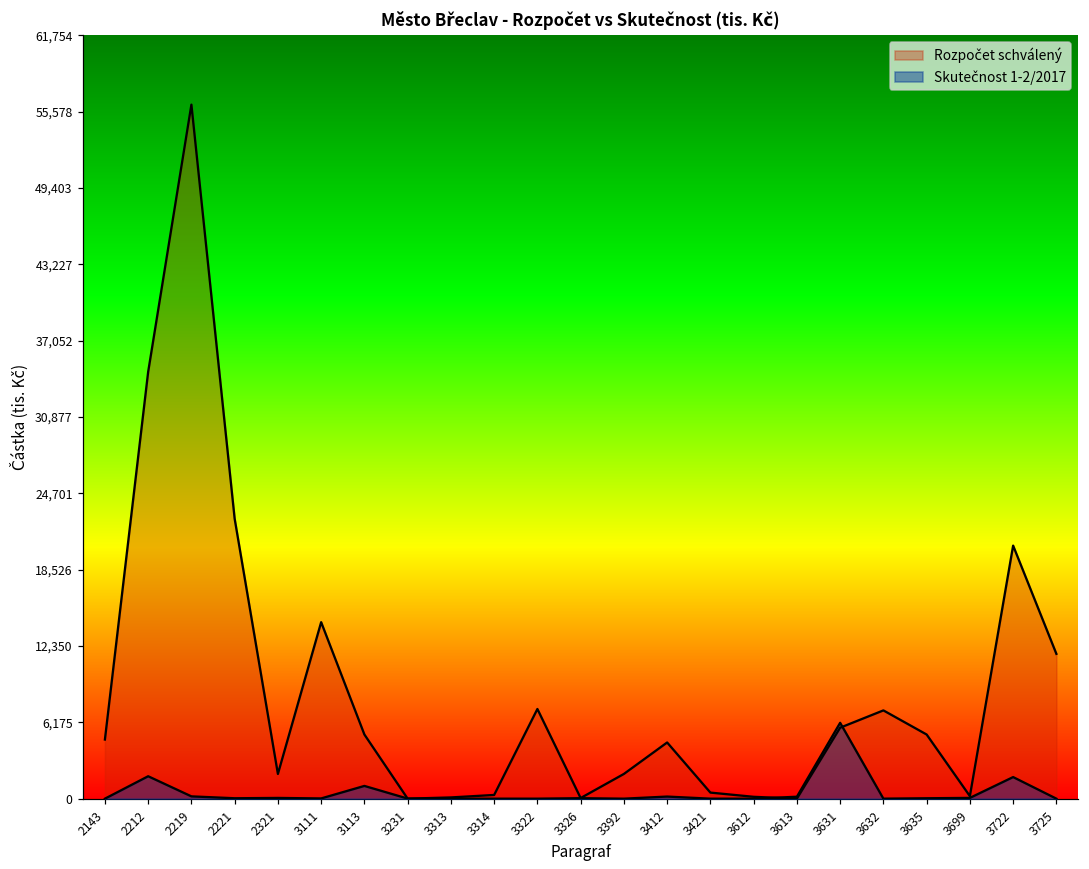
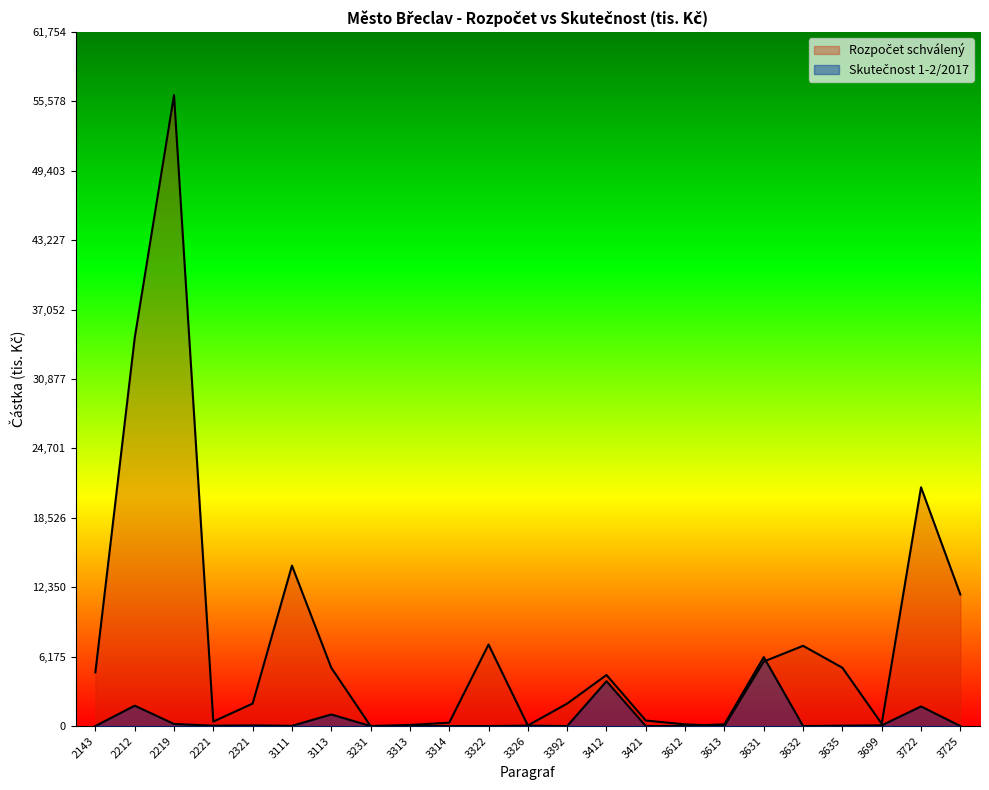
  {
    "Rozpočet schválený": {
      "2143": "4,800",
      "2212": "34,500",
      "2219": "56,100",
-     "2221": "22,600",
+     "2221": "400",
      "2321": "2,000",
      "3111": "14,300",
      "3113": "5,200",
      "3314": "300",
      "3322": "7,300",
      "3392": "2,000",
      "3412": "4,500",
      "3421": "500",
      "3631": "5,700",
      "3632": "7,100",
      "3635": "5,200",
-     "3722": "20,500",
+     "3722": "21,200",
      "3725": "11,700"
    },
    "Skutečnost 1-2/2017": {
      "2143": "0",
      "2212": "1,800",
      "2219": "200",
      "2221": "0",
      "2321": "100",
      "3111": "0",
      "3113": "1,000",
      "3314": "0",
      "3322": "0",
      "3392": "0",
-     "3412": "200",
+     "3412": "4,000",
      "3421": "0",
      "3631": "6,100",
      "3632": "0",
      "3635": "0",
      "3722": "1,700",
      "3725": "0"
    }
  }
